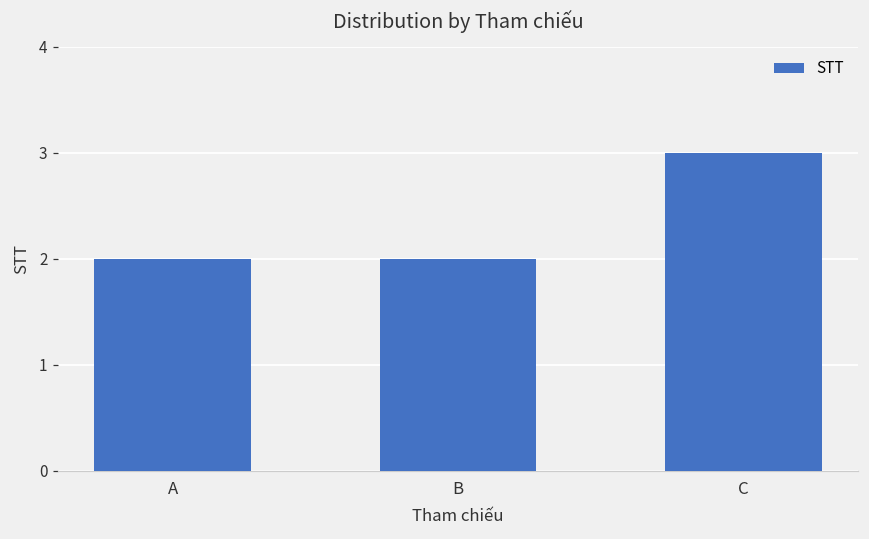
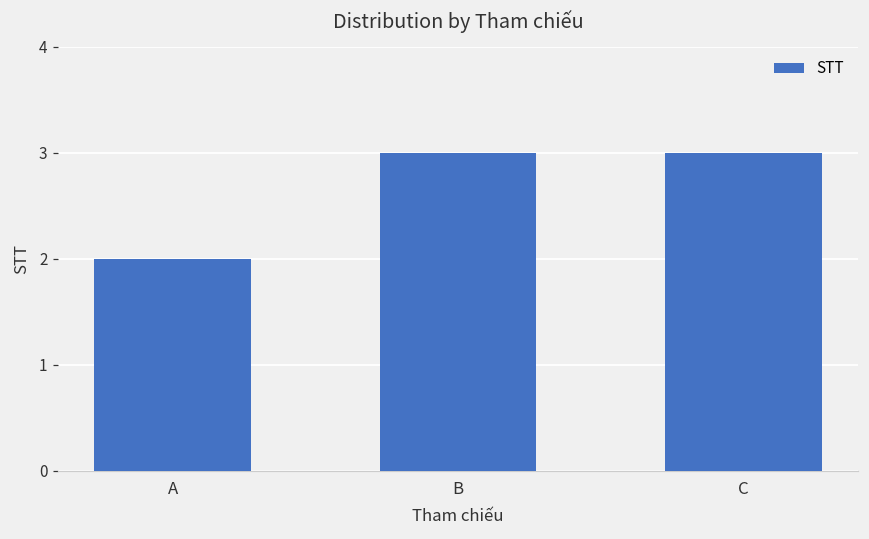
  {
    "A": 2,
-   "B": 2,
+   "B": 3,
    "C": 3
  }
